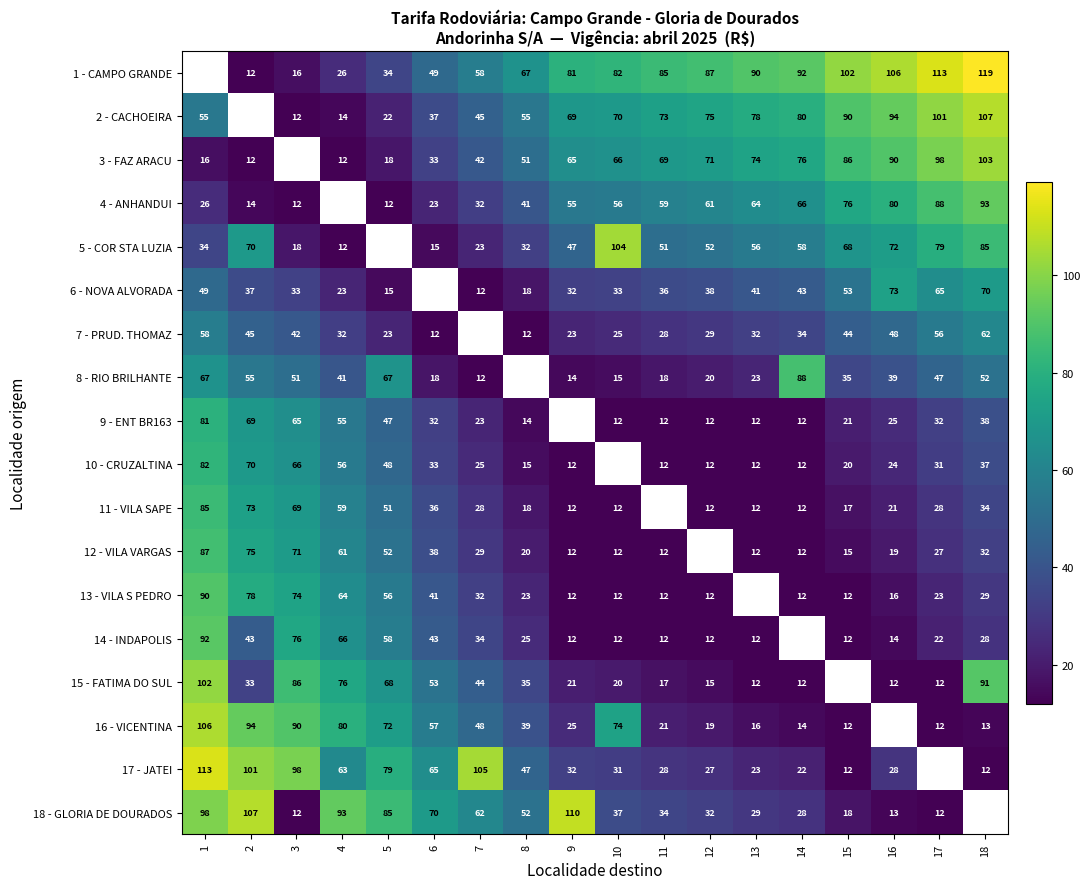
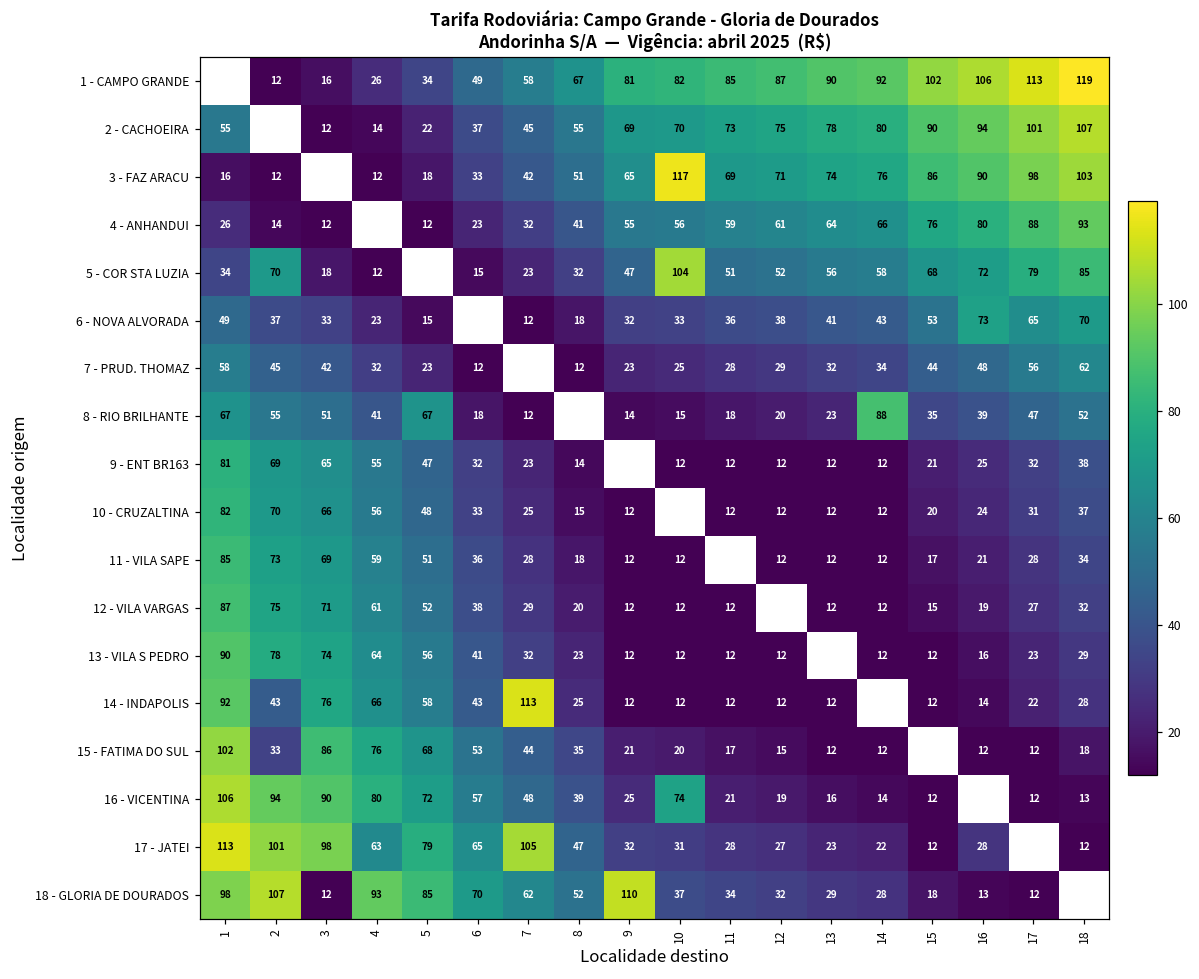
  {
    "3 - FAZ ARACU": {
      "1": 16,
      "2": 12,
      "4": 12,
      "5": 18,
      "6": 33,
      "7": 42,
      "8": 51,
      "9": 65,
-     "10": 66,
+     "10": 117,
      "11": 69,
      "12": 71,
      "13": 74,
      "14": 76,
      "15": 86,
      "16": 90,
      "17": 98,
      "18": 103
    },
    "14 - INDAPOLIS": {
      "1": 92,
      "2": 43,
      "3": 76,
      "4": 66,
      "5": 58,
      "6": 43,
-     "7": 34,
+     "7": 113,
      "8": 25,
      "9": 12,
      "10": 12,
      "11": 12,
      "12": 12,
      "13": 12,
      "15": 12,
      "16": 14,
      "17": 22,
      "18": 28
    },
    "15 - FATIMA DO SUL": {
      "1": 102,
      "2": 33,
      "3": 86,
      "4": 76,
      "5": 68,
      "6": 53,
      "7": 44,
      "8": 35,
      "9": 21,
      "10": 20,
      "11": 17,
      "12": 15,
      "13": 12,
      "14": 12,
      "16": 12,
      "17": 12,
-     "18": 91
+     "18": 18
    }
  }
